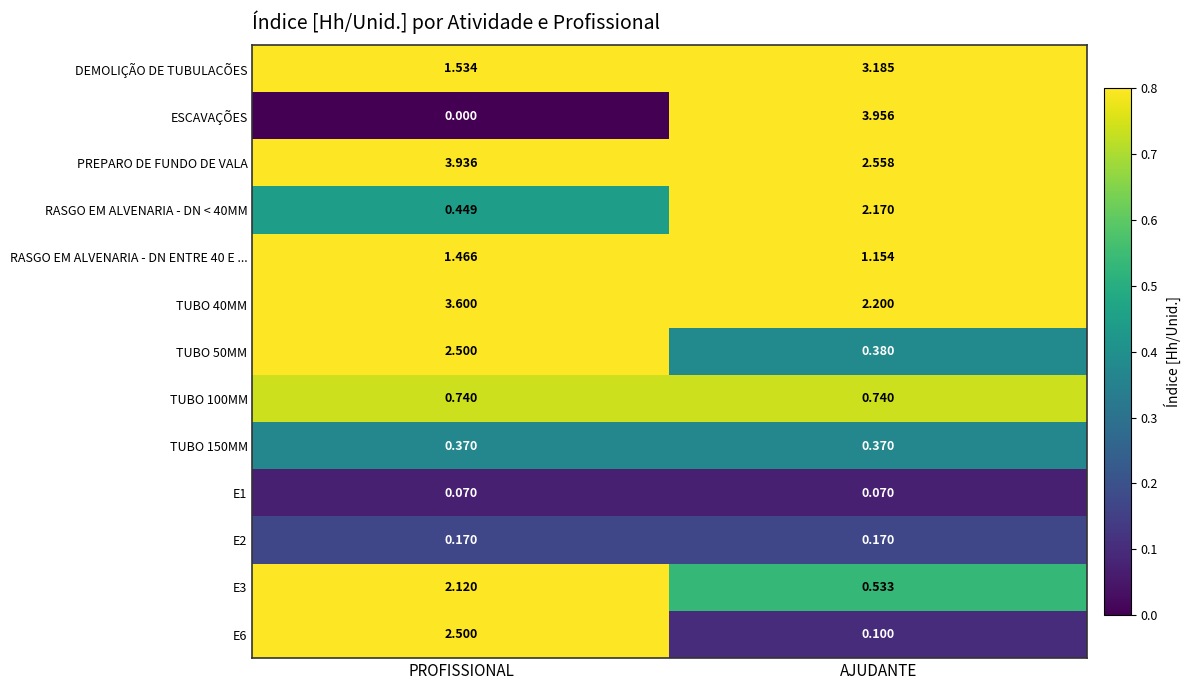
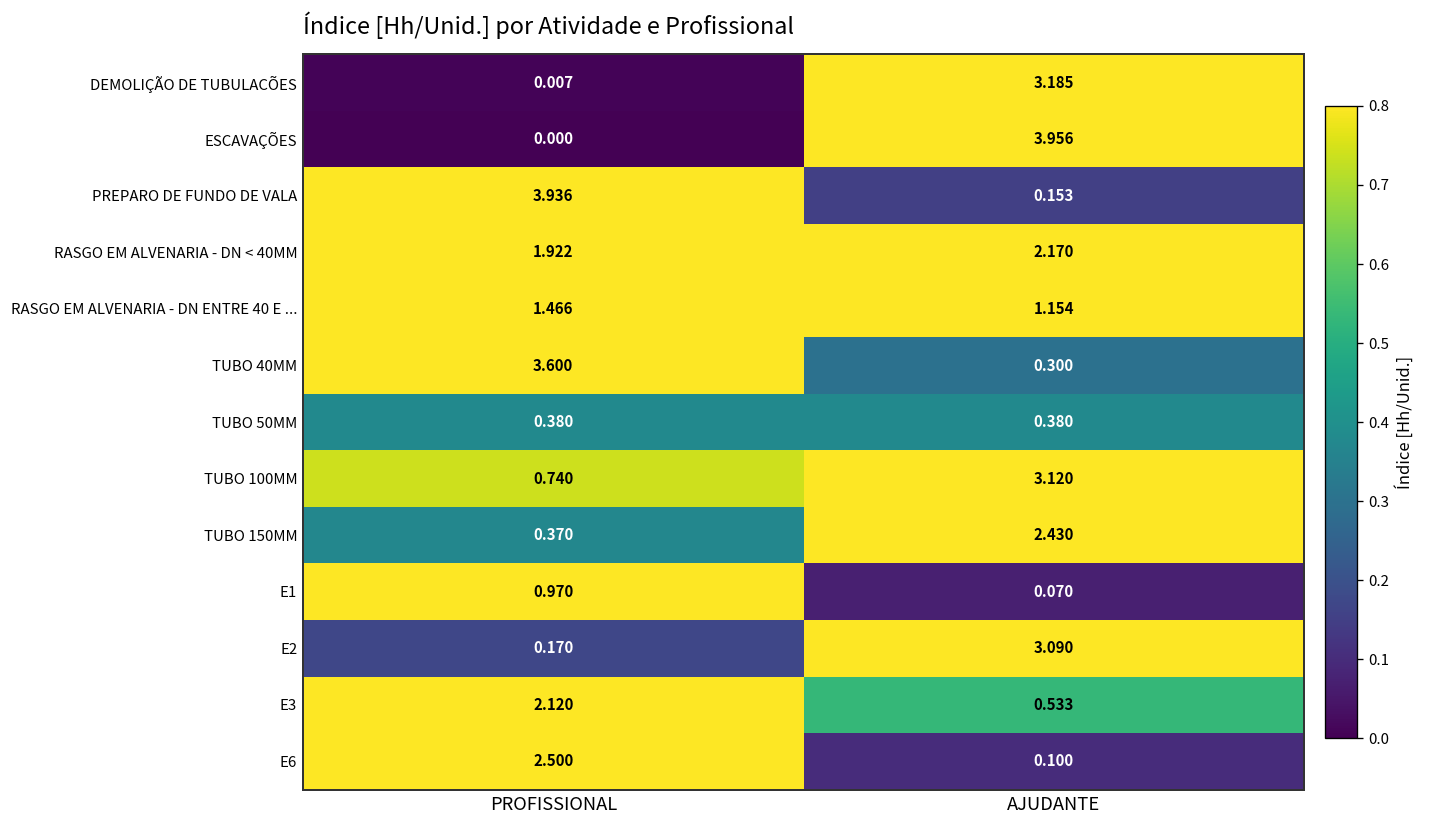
  {
    "DEMOLIÇÃO DE TUBULACÕES": {
-     "PROFISSIONAL": 1.534,
+     "PROFISSIONAL": 0.007,
      "AJUDANTE": 3.185
    },
    "ESCAVAÇÕES": {
      "PROFISSIONAL": 0.000,
      "AJUDANTE": 3.956
    },
    "PREPARO DE FUNDO DE VALA": {
      "PROFISSIONAL": 3.936,
-     "AJUDANTE": 2.558
+     "AJUDANTE": 0.153
    },
    "RASGO EM ALVENARIA - DN < 40MM": {
-     "PROFISSIONAL": 0.449,
+     "PROFISSIONAL": 1.922,
      "AJUDANTE": 2.170
    },
    "RASGO EM ALVENARIA - DN ENTRE 40 E ...": {
      "PROFISSIONAL": 1.466,
      "AJUDANTE": 1.154
    },
    "TUBO 40MM": {
      "PROFISSIONAL": 3.600,
-     "AJUDANTE": 2.200
+     "AJUDANTE": 0.300
    },
    "TUBO 50MM": {
-     "PROFISSIONAL": 2.500,
+     "PROFISSIONAL": 0.380,
      "AJUDANTE": 0.380
    },
    "TUBO 100MM": {
      "PROFISSIONAL": 0.740,
-     "AJUDANTE": 0.740
+     "AJUDANTE": 3.120
    },
    "TUBO 150MM": {
      "PROFISSIONAL": 0.370,
-     "AJUDANTE": 0.370
+     "AJUDANTE": 2.430
    },
    "E1": {
-     "PROFISSIONAL": 0.070,
+     "PROFISSIONAL": 0.970,
      "AJUDANTE": 0.070
    },
    "E2": {
      "PROFISSIONAL": 0.170,
-     "AJUDANTE": 0.170
+     "AJUDANTE": 3.090
    },
    "E3": {
      "PROFISSIONAL": 2.120,
      "AJUDANTE": 0.533
    },
    "E6": {
      "PROFISSIONAL": 2.500,
      "AJUDANTE": 0.100
    }
  }
